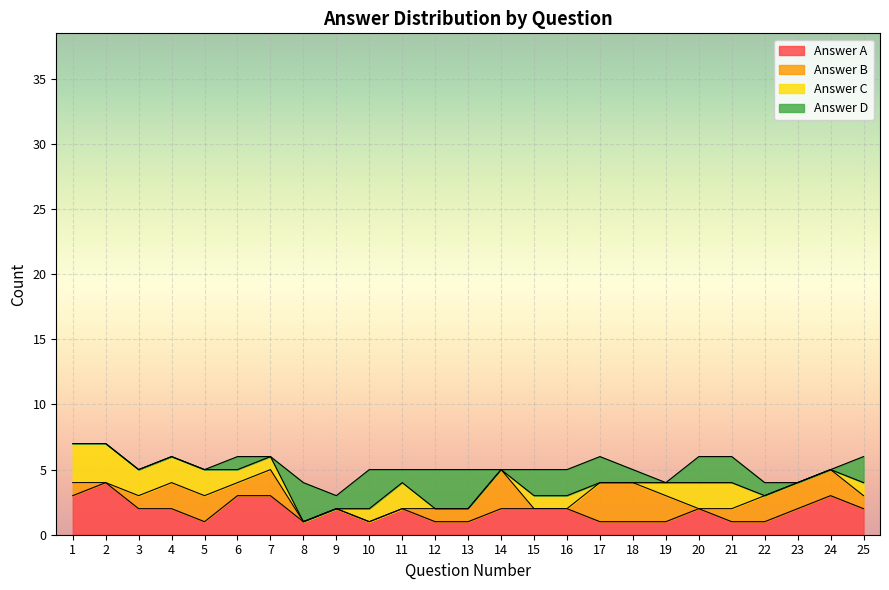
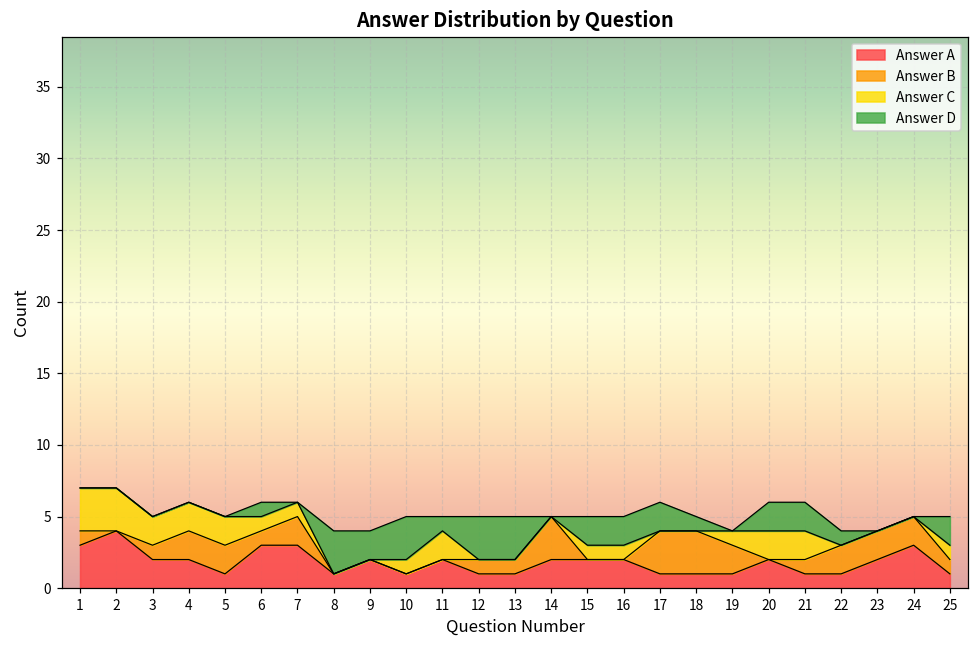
  {
    "Answer A": {
      "1": 3,
      "3": 2,
      "4": 2,
      "5": 1,
      "6": 3,
      "7": 3,
      "12": 1,
      "13": 1,
      "14": 2,
      "17": 1,
      "18": 1,
      "19": 1,
      "21": 1,
      "22": 1,
      "23": 2,
      "24": 3,
-     "25": 2
+     "25": 1
    },
    "Answer B": {
      "1": 4,
      "3": 3,
      "4": 4,
      "5": 3,
      "6": 4,
      "7": 5,
      "19": 3,
      "21": 2
    },
    "Answer C": {
      "6": 5,
      "10": 2,
      "11": 4,
      "15": 3,
      "16": 3,
      "20": 4,
      "21": 4
    },
    "Answer D": {
      "6": 6,
      "8": 4,
-     "9": 1,
+     "9": 2,
      "10": 5,
      "11": 5,
      "12": 5,
      "13": 5,
      "15": 5,
      "16": 5,
      "17": 6,
      "18": 5,
      "20": 6,
      "21": 6,
      "22": 4
    }
  }
